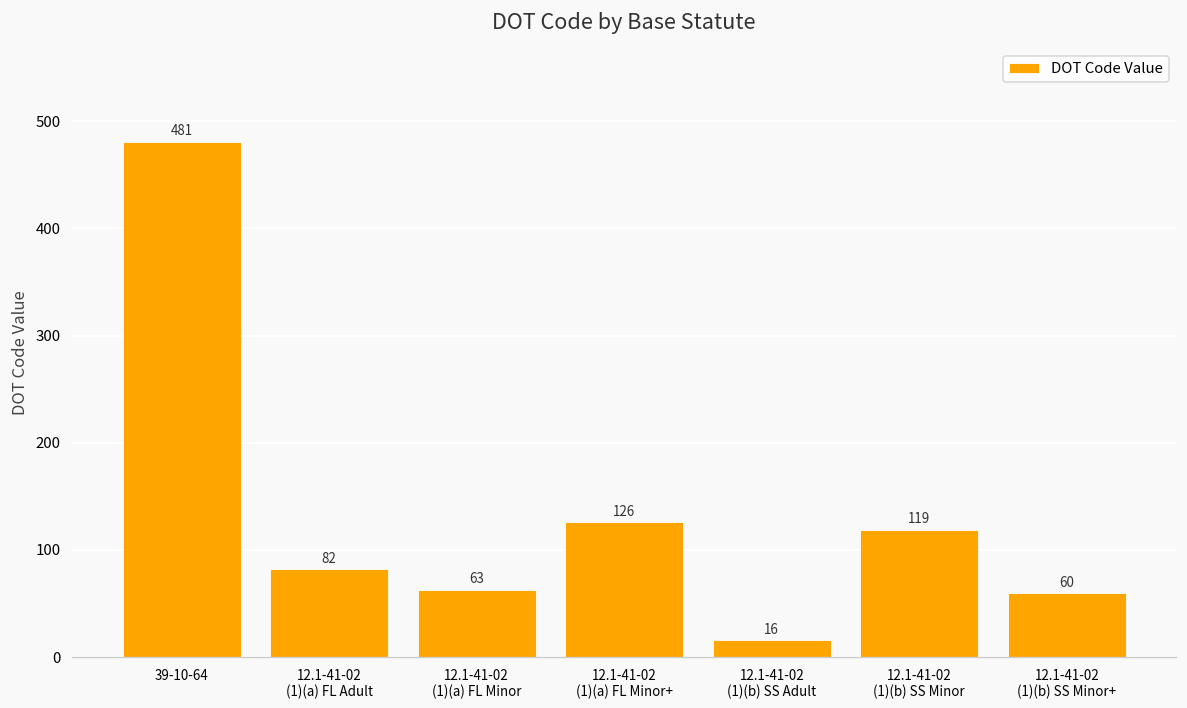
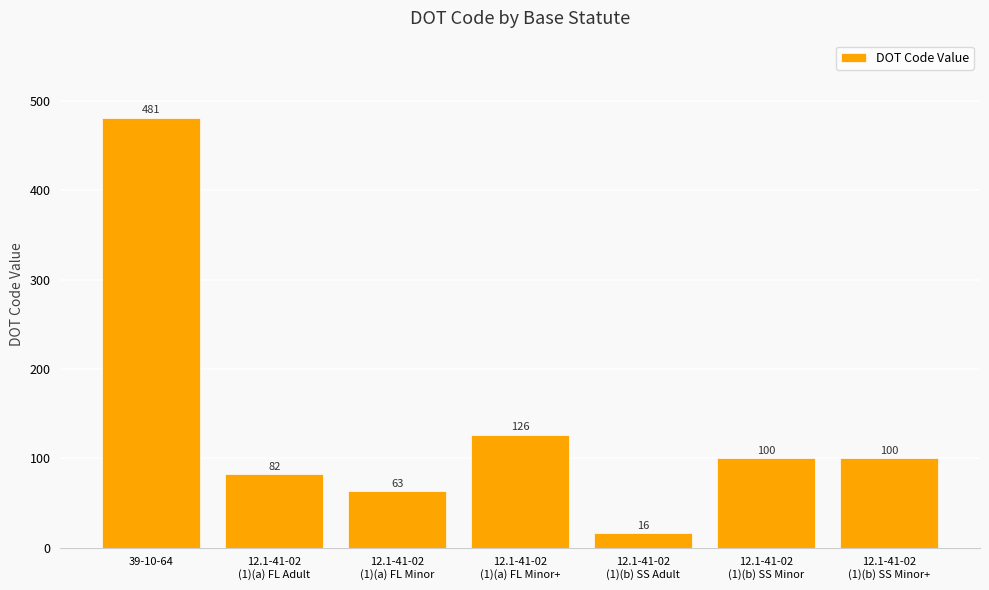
  {
    "39-10-64": 481,
    "12.1-41-02 (1)(a) FL Adult": 82,
    "12.1-41-02 (1)(a) FL Minor": 63,
    "12.1-41-02 (1)(a) FL Minor+": 126,
    "12.1-41-02 (1)(b) SS Adult": 16,
-   "12.1-41-02 (1)(b) SS Minor": 119,
-   "12.1-41-02 (1)(b) SS Minor+": 60
+   "12.1-41-02 (1)(b) SS Minor": 100,
+   "12.1-41-02 (1)(b) SS Minor+": 100
  }
